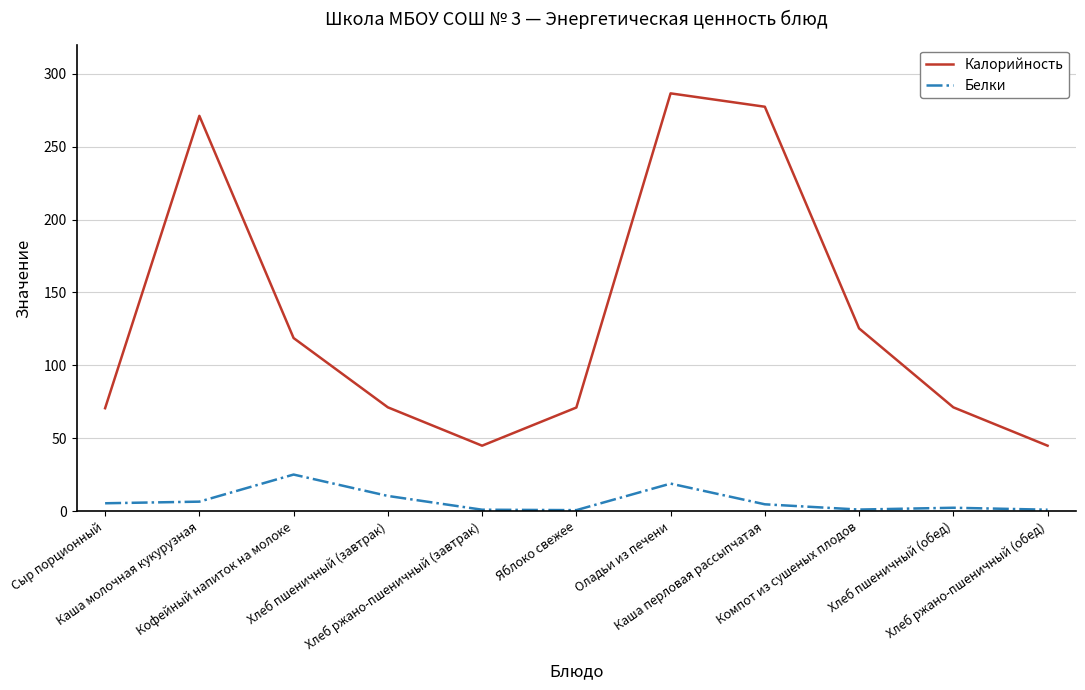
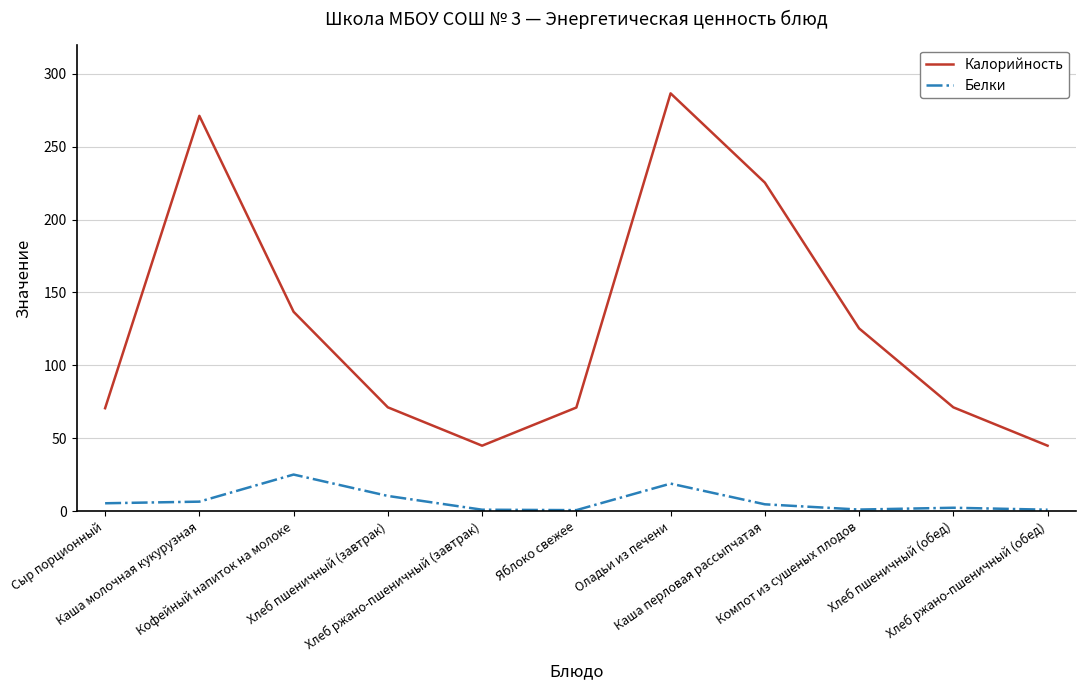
  {
    "Калорийность": {
      "Сыр порционный": 71,
      "Каша молочная кукурузная": 271,
-     "Кофейный напиток на молоке": 119,
+     "Кофейный напиток на молоке": 137,
      "Хлеб пшеничный (завтрак)": 71,
      "Хлеб ржано-пшеничный (завтрак)": 45,
      "Яблоко свежее": 71,
      "Оладьи из печени": 287,
-     "Каша перловая рассыпчатая": 277,
+     "Каша перловая рассыпчатая": 225,
      "Компот из сушеных плодов": 125,
      "Хлеб пшеничный (обед)": 71,
      "Хлеб ржано-пшеничный (обед)": 45
    },
    "Белки": {
      "Сыр порционный": 5,
      "Каша молочная кукурузная": 6,
      "Кофейный напиток на молоке": 25,
      "Хлеб пшеничный (завтрак)": 10,
      "Хлеб ржано-пшеничный (завтрак)": 1,
      "Яблоко свежее": 1,
      "Оладьи из печени": 19,
      "Каша перловая рассыпчатая": 5,
      "Компот из сушеных плодов": 1,
      "Хлеб пшеничный (обед)": 2,
      "Хлеб ржано-пшеничный (обед)": 1
    }
  }
